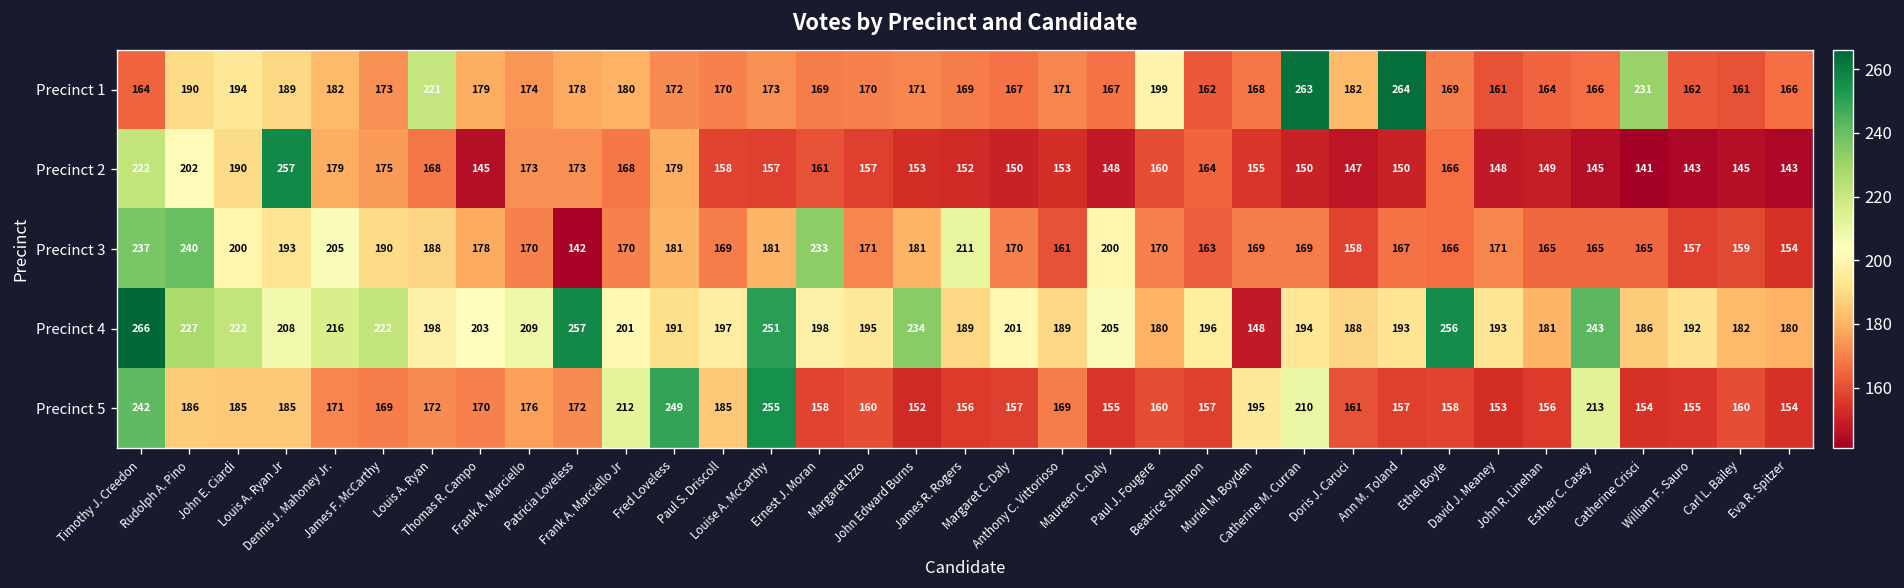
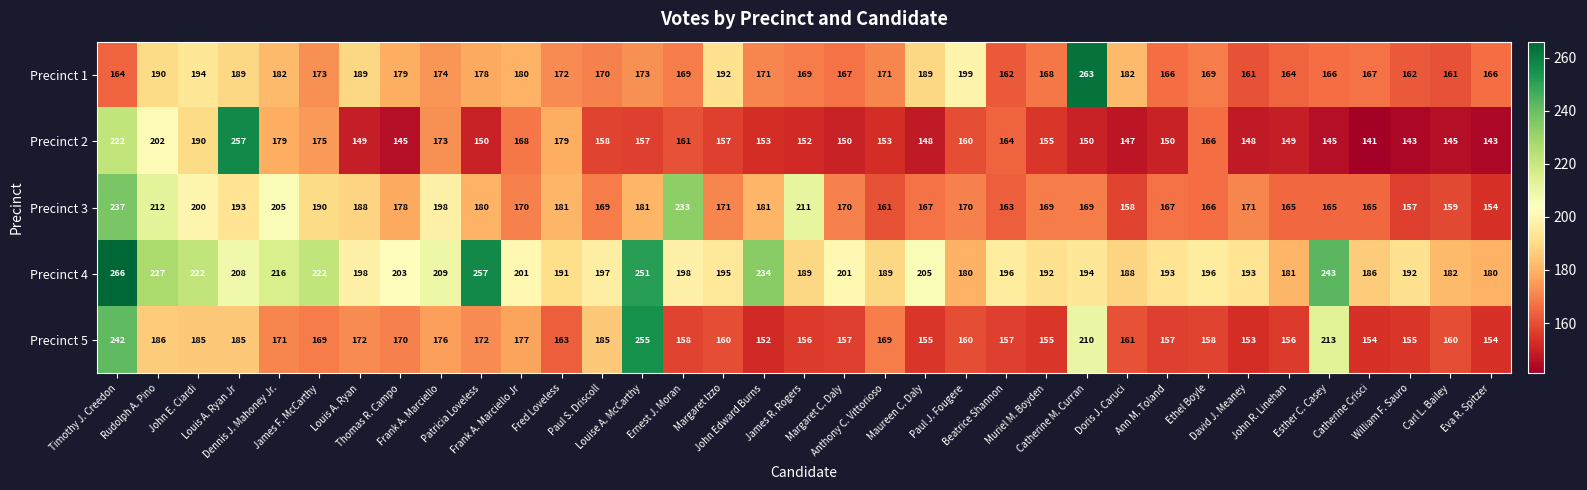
  {
    "Precinct 1": {
      "Timothy J. Creedon": 164,
      "Rudolph A. Pino": 190,
      "John E. Ciardi": 194,
      "Louis A. Ryan Jr": 189,
      "Dennis J. Mahoney Jr.": 182,
      "James F. McCarthy": 173,
-     "Louis A. Ryan": 221,
+     "Louis A. Ryan": 189,
      "Thomas R. Campo": 179,
      "Frank A. Marciello": 174,
      "Patricia Loveless": 178,
      "Frank A. Marciello Jr": 180,
      "Fred Loveless": 172,
      "Paul S. Driscoll": 170,
      "Louise A. McCarthy": 173,
      "Ernest J. Moran": 169,
-     "Margaret Izzo": 170,
+     "Margaret Izzo": 192,
      "John Edward Burns": 171,
      "James R. Rogers": 169,
      "Margaret C. Daly": 167,
      "Anthony C. Vittorioso": 171,
-     "Maureen C. Daly": 167,
+     "Maureen C. Daly": 189,
      "Paul J. Fougere": 199,
      "Beatrice Shannon": 162,
      "Muriel M. Boyden": 168,
      "Catherine M. Curran": 263,
      "Doris J. Caruci": 182,
-     "Ann M. Toland": 264,
+     "Ann M. Toland": 166,
      "Ethel Boyle": 169,
      "David J. Meaney": 161,
      "John R. Linehan": 164,
      "Esther C. Casey": 166,
-     "Catherine Crisci": 231,
+     "Catherine Crisci": 167,
      "William F. Sauro": 162,
      "Carl L. Bailey": 161,
      "Eva R. Spitzer": 166
    },
    "Precinct 2": {
      "Timothy J. Creedon": 222,
      "Rudolph A. Pino": 202,
      "John E. Ciardi": 190,
      "Louis A. Ryan Jr": 257,
      "Dennis J. Mahoney Jr.": 179,
      "James F. McCarthy": 175,
-     "Louis A. Ryan": 168,
+     "Louis A. Ryan": 149,
      "Thomas R. Campo": 145,
      "Frank A. Marciello": 173,
-     "Patricia Loveless": 173,
+     "Patricia Loveless": 150,
      "Frank A. Marciello Jr": 168,
      "Fred Loveless": 179,
      "Paul S. Driscoll": 158,
      "Louise A. McCarthy": 157,
      "Ernest J. Moran": 161,
      "Margaret Izzo": 157,
      "John Edward Burns": 153,
      "James R. Rogers": 152,
      "Margaret C. Daly": 150,
      "Anthony C. Vittorioso": 153,
      "Maureen C. Daly": 148,
      "Paul J. Fougere": 160,
      "Beatrice Shannon": 164,
      "Muriel M. Boyden": 155,
      "Catherine M. Curran": 150,
      "Doris J. Caruci": 147,
      "Ann M. Toland": 150,
      "Ethel Boyle": 166,
      "David J. Meaney": 148,
      "John R. Linehan": 149,
      "Esther C. Casey": 145,
      "Catherine Crisci": 141,
      "William F. Sauro": 143,
      "Carl L. Bailey": 145,
      "Eva R. Spitzer": 143
    },
    "Precinct 3": {
      "Timothy J. Creedon": 237,
-     "Rudolph A. Pino": 240,
+     "Rudolph A. Pino": 212,
      "John E. Ciardi": 200,
      "Louis A. Ryan Jr": 193,
      "Dennis J. Mahoney Jr.": 205,
      "James F. McCarthy": 190,
      "Louis A. Ryan": 188,
      "Thomas R. Campo": 178,
-     "Frank A. Marciello": 170,
-     "Patricia Loveless": 142,
+     "Frank A. Marciello": 198,
+     "Patricia Loveless": 180,
      "Frank A. Marciello Jr": 170,
      "Fred Loveless": 181,
      "Paul S. Driscoll": 169,
      "Louise A. McCarthy": 181,
      "Ernest J. Moran": 233,
      "Margaret Izzo": 171,
      "John Edward Burns": 181,
      "James R. Rogers": 211,
      "Margaret C. Daly": 170,
      "Anthony C. Vittorioso": 161,
-     "Maureen C. Daly": 200,
+     "Maureen C. Daly": 167,
      "Paul J. Fougere": 170,
      "Beatrice Shannon": 163,
      "Muriel M. Boyden": 169,
      "Catherine M. Curran": 169,
      "Doris J. Caruci": 158,
      "Ann M. Toland": 167,
      "Ethel Boyle": 166,
      "David J. Meaney": 171,
      "John R. Linehan": 165,
      "Esther C. Casey": 165,
      "Catherine Crisci": 165,
      "William F. Sauro": 157,
      "Carl L. Bailey": 159,
      "Eva R. Spitzer": 154
    },
    "Precinct 4": {
      "Timothy J. Creedon": 266,
      "Rudolph A. Pino": 227,
      "John E. Ciardi": 222,
      "Louis A. Ryan Jr": 208,
      "Dennis J. Mahoney Jr.": 216,
      "James F. McCarthy": 222,
      "Louis A. Ryan": 198,
      "Thomas R. Campo": 203,
      "Frank A. Marciello": 209,
      "Patricia Loveless": 257,
      "Frank A. Marciello Jr": 201,
      "Fred Loveless": 191,
      "Paul S. Driscoll": 197,
      "Louise A. McCarthy": 251,
      "Ernest J. Moran": 198,
      "Margaret Izzo": 195,
      "John Edward Burns": 234,
      "James R. Rogers": 189,
      "Margaret C. Daly": 201,
      "Anthony C. Vittorioso": 189,
      "Maureen C. Daly": 205,
      "Paul J. Fougere": 180,
      "Beatrice Shannon": 196,
-     "Muriel M. Boyden": 148,
+     "Muriel M. Boyden": 192,
      "Catherine M. Curran": 194,
      "Doris J. Caruci": 188,
      "Ann M. Toland": 193,
-     "Ethel Boyle": 256,
+     "Ethel Boyle": 196,
      "David J. Meaney": 193,
      "John R. Linehan": 181,
      "Esther C. Casey": 243,
      "Catherine Crisci": 186,
      "William F. Sauro": 192,
      "Carl L. Bailey": 182,
      "Eva R. Spitzer": 180
    },
    "Precinct 5": {
      "Timothy J. Creedon": 242,
      "Rudolph A. Pino": 186,
      "John E. Ciardi": 185,
      "Louis A. Ryan Jr": 185,
      "Dennis J. Mahoney Jr.": 171,
      "James F. McCarthy": 169,
      "Louis A. Ryan": 172,
      "Thomas R. Campo": 170,
      "Frank A. Marciello": 176,
      "Patricia Loveless": 172,
-     "Frank A. Marciello Jr": 212,
-     "Fred Loveless": 249,
+     "Frank A. Marciello Jr": 177,
+     "Fred Loveless": 163,
      "Paul S. Driscoll": 185,
      "Louise A. McCarthy": 255,
      "Ernest J. Moran": 158,
      "Margaret Izzo": 160,
      "John Edward Burns": 152,
      "James R. Rogers": 156,
      "Margaret C. Daly": 157,
      "Anthony C. Vittorioso": 169,
      "Maureen C. Daly": 155,
      "Paul J. Fougere": 160,
      "Beatrice Shannon": 157,
-     "Muriel M. Boyden": 195,
+     "Muriel M. Boyden": 155,
      "Catherine M. Curran": 210,
      "Doris J. Caruci": 161,
      "Ann M. Toland": 157,
      "Ethel Boyle": 158,
      "David J. Meaney": 153,
      "John R. Linehan": 156,
      "Esther C. Casey": 213,
      "Catherine Crisci": 154,
      "William F. Sauro": 155,
      "Carl L. Bailey": 160,
      "Eva R. Spitzer": 154
    }
  }
